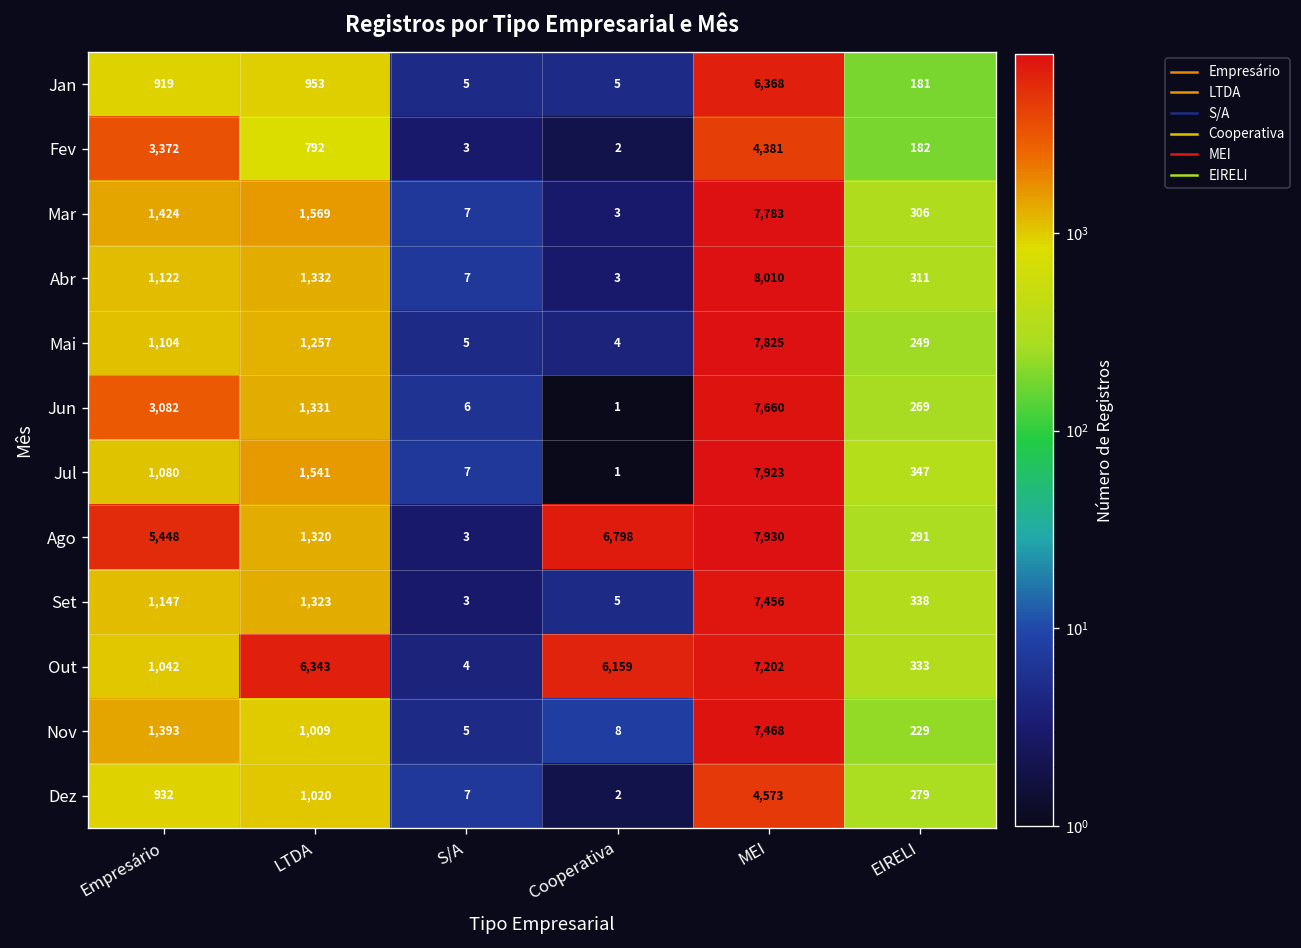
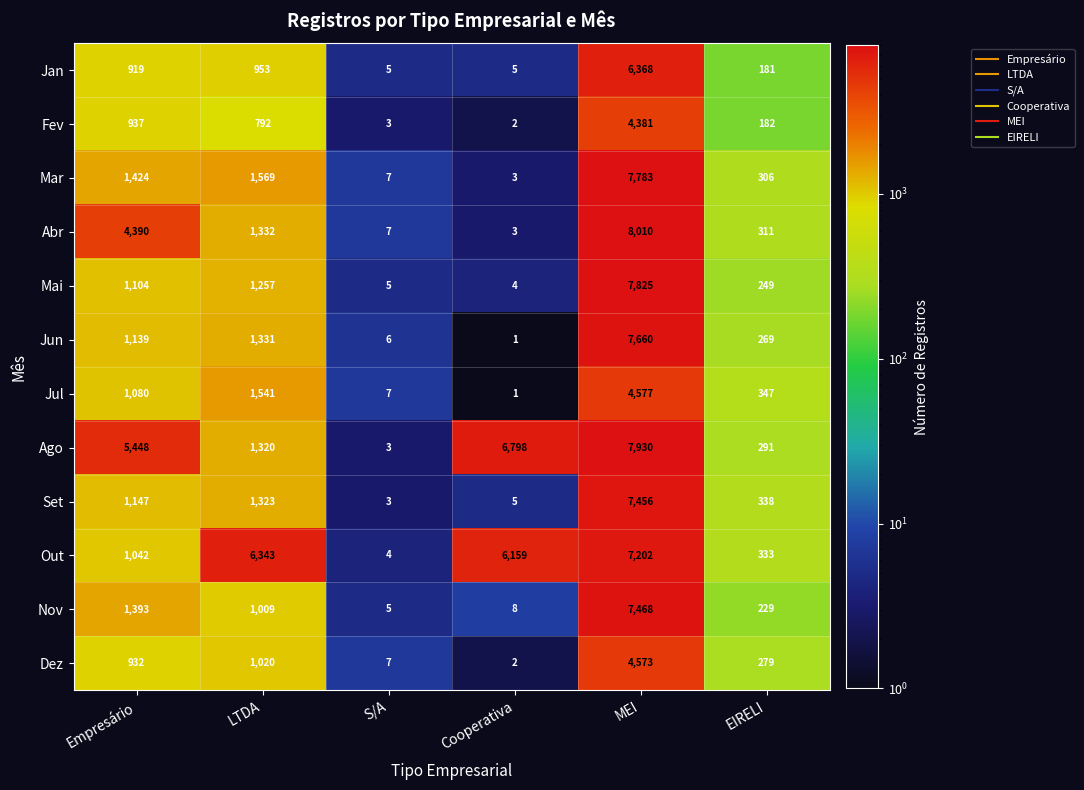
  {
    "Jan": {
      "Empresário": "919",
      "LTDA": "953",
      "S/A": "5",
      "Cooperativa": "5",
      "MEI": "6,368",
      "EIRELI": "181"
    },
    "Fev": {
-     "Empresário": "3,372",
+     "Empresário": "937",
      "LTDA": "792",
      "S/A": "3",
      "Cooperativa": "2",
      "MEI": "4,381",
      "EIRELI": "182"
    },
    "Mar": {
      "Empresário": "1,424",
      "LTDA": "1,569",
      "S/A": "7",
      "Cooperativa": "3",
      "MEI": "7,783",
      "EIRELI": "306"
    },
    "Abr": {
-     "Empresário": "1,122",
+     "Empresário": "4,390",
      "LTDA": "1,332",
      "S/A": "7",
      "Cooperativa": "3",
      "MEI": "8,010",
      "EIRELI": "311"
    },
    "Mai": {
      "Empresário": "1,104",
      "LTDA": "1,257",
      "S/A": "5",
      "Cooperativa": "4",
      "MEI": "7,825",
      "EIRELI": "249"
    },
    "Jun": {
-     "Empresário": "3,082",
+     "Empresário": "1,139",
      "LTDA": "1,331",
      "S/A": "6",
      "Cooperativa": "1",
      "MEI": "7,660",
      "EIRELI": "269"
    },
    "Jul": {
      "Empresário": "1,080",
      "LTDA": "1,541",
      "S/A": "7",
      "Cooperativa": "1",
-     "MEI": "7,923",
+     "MEI": "4,577",
      "EIRELI": "347"
    },
    "Ago": {
      "Empresário": "5,448",
      "LTDA": "1,320",
      "S/A": "3",
      "Cooperativa": "6,798",
      "MEI": "7,930",
      "EIRELI": "291"
    },
    "Set": {
      "Empresário": "1,147",
      "LTDA": "1,323",
      "S/A": "3",
      "Cooperativa": "5",
      "MEI": "7,456",
      "EIRELI": "338"
    },
    "Out": {
      "Empresário": "1,042",
      "LTDA": "6,343",
      "S/A": "4",
      "Cooperativa": "6,159",
      "MEI": "7,202",
      "EIRELI": "333"
    },
    "Nov": {
      "Empresário": "1,393",
      "LTDA": "1,009",
      "S/A": "5",
      "Cooperativa": "8",
      "MEI": "7,468",
      "EIRELI": "229"
    },
    "Dez": {
      "Empresário": "932",
      "LTDA": "1,020",
      "S/A": "7",
      "Cooperativa": "2",
      "MEI": "4,573",
      "EIRELI": "279"
    }
  }
